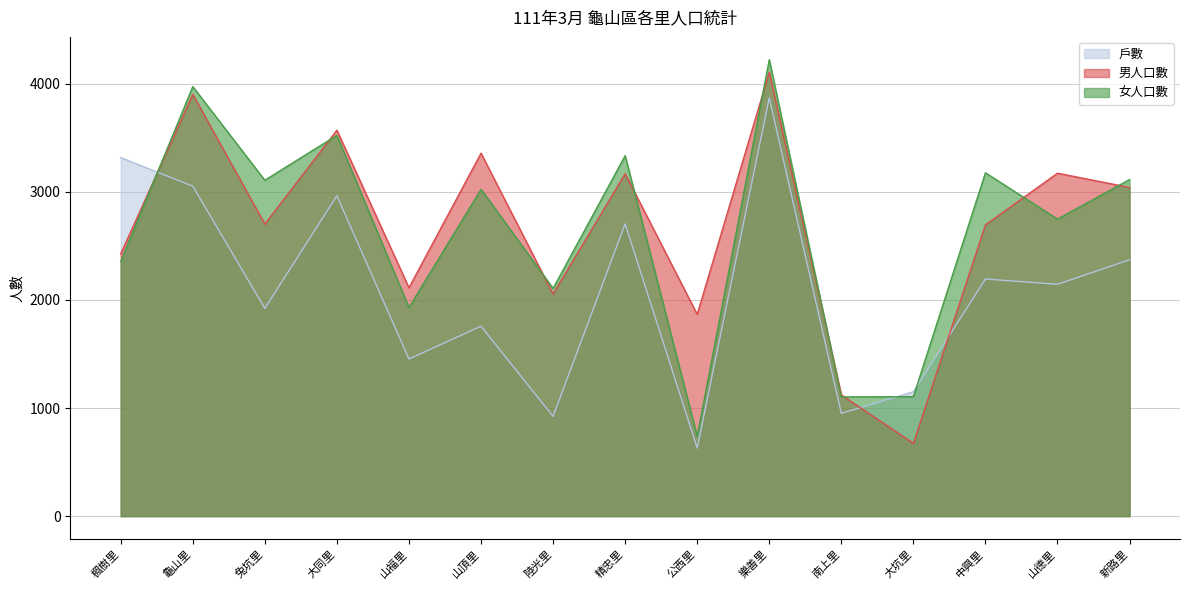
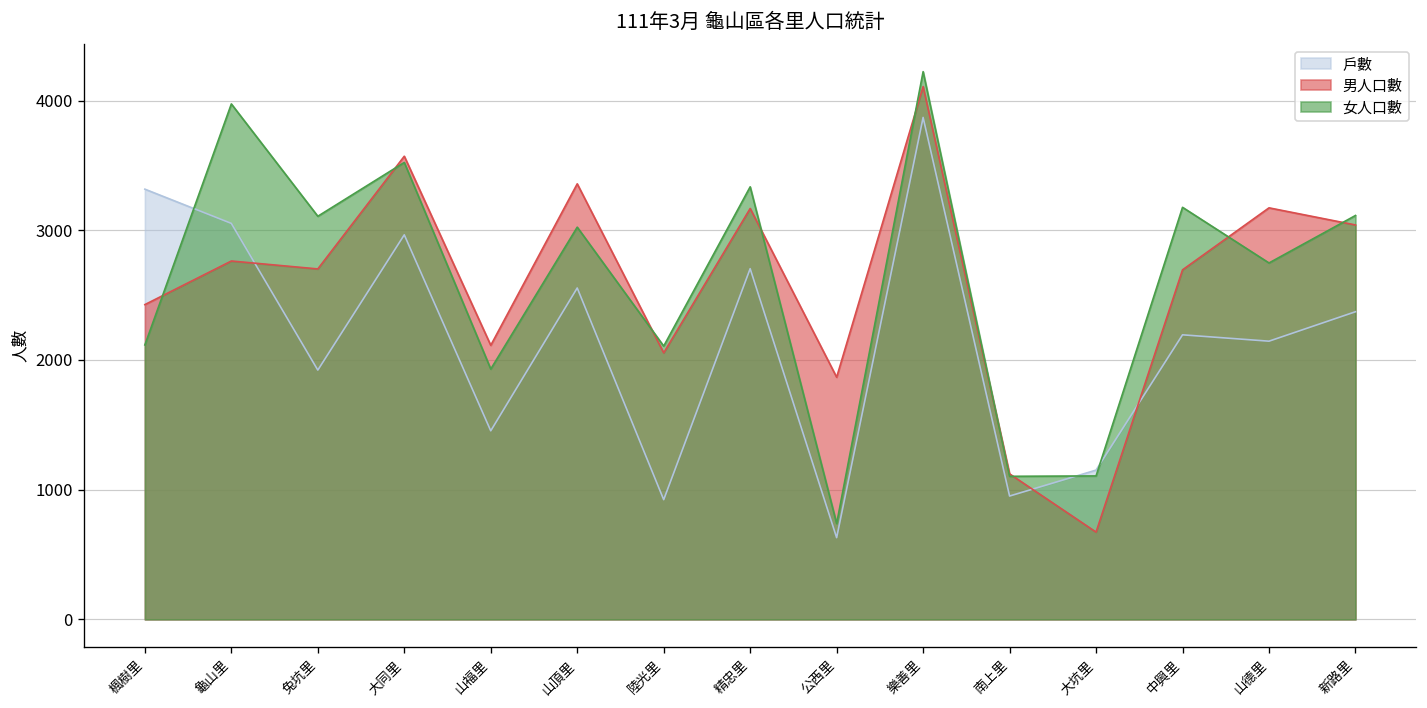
  {
    "戶數": {
      "楓樹里": 3320,
      "龜山里": 3050,
      "兔坑里": 1920,
      "大同里": 2970,
      "山福里": 1450,
-     "山頂里": 1760,
+     "山頂里": 2560,
      "陸光里": 920,
      "精忠里": 2700,
      "公西里": 630,
      "樂善里": 3870,
      "南上里": 950,
      "大坑里": 1150,
      "中興里": 2190,
      "山德里": 2150,
      "新路里": 2370
    },
    "男人口數": {
      "楓樹里": 2430,
-     "龜山里": 3900,
+     "龜山里": 2760,
      "兔坑里": 2700,
      "大同里": 3570,
      "山福里": 2110,
      "山頂里": 3360,
      "陸光里": 2060,
      "精忠里": 3170,
      "公西里": 1870,
      "樂善里": 4110,
      "大坑里": 670,
      "中興里": 2700,
      "山德里": 3170,
      "新路里": 3040
    },
    "女人口數": {
-     "楓樹里": 2360,
+     "楓樹里": 2120,
      "龜山里": 3970,
      "兔坑里": 3110,
      "大同里": 3520,
      "山福里": 1930,
      "山頂里": 3020,
      "陸光里": 2110,
      "精忠里": 3340,
      "公西里": 740,
      "樂善里": 4220,
      "大坑里": 1110,
      "中興里": 3180,
      "山德里": 2750,
      "新路里": 3110
    }
  }
